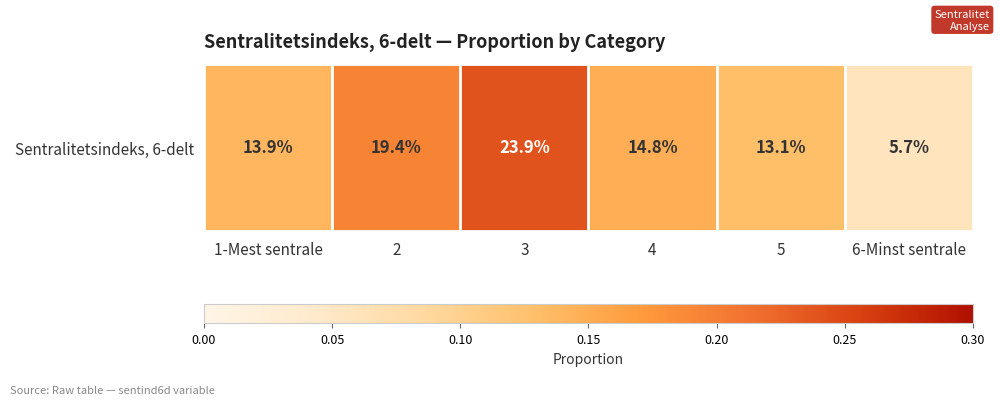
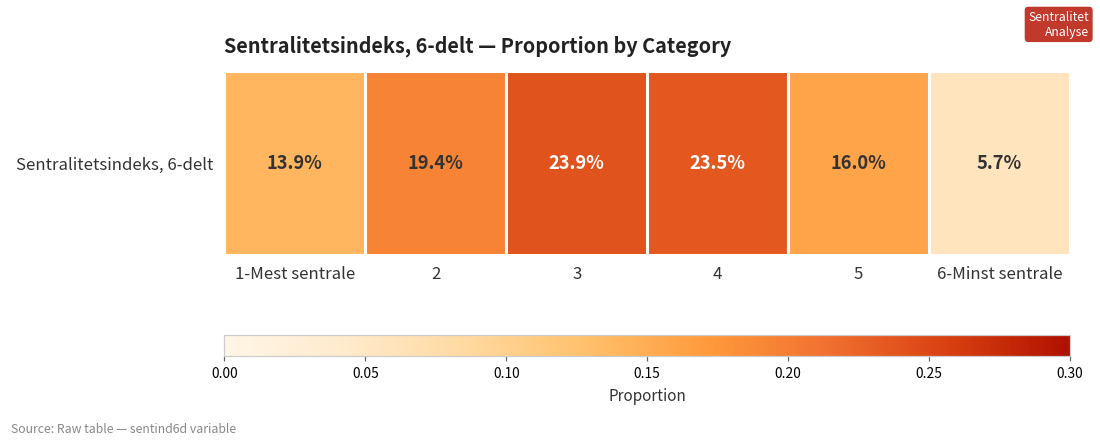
  {
    "Sentralitetsindeks, 6-delt": {
      "1-Mest sentrale": "13.9%",
      "2": "19.4%",
      "3": "23.9%",
-     "4": "14.8%",
-     "5": "13.1%",
+     "4": "23.5%",
+     "5": "16.0%",
      "6-Minst sentrale": "5.7%"
    }
  }
